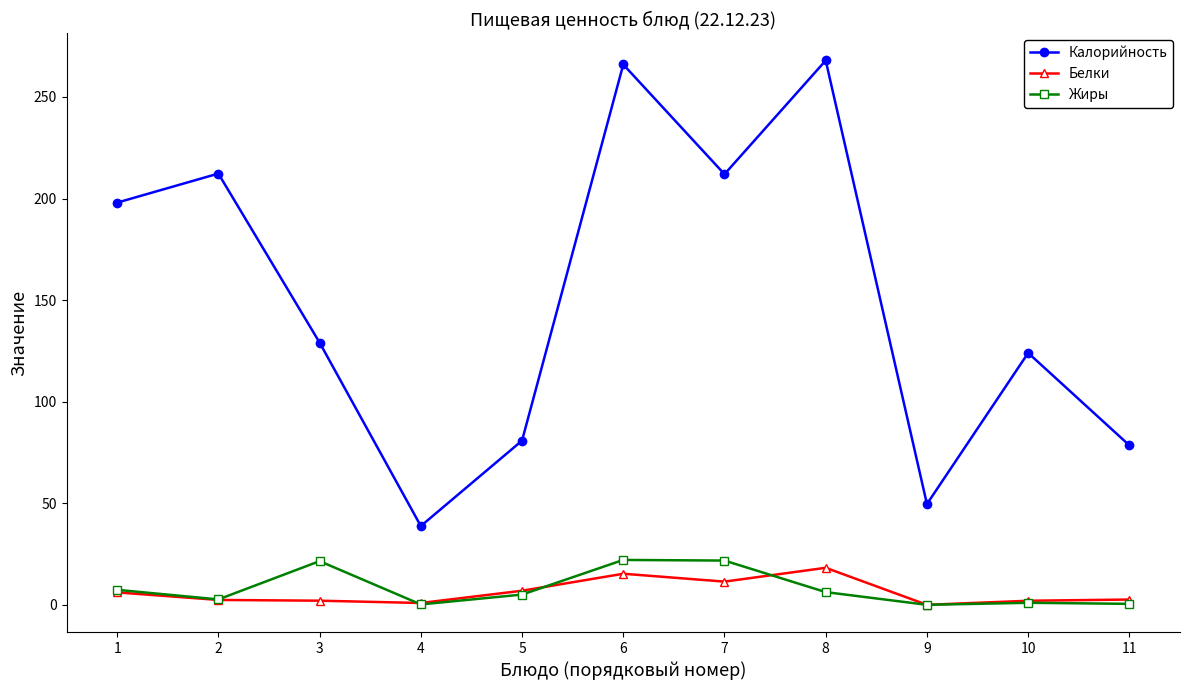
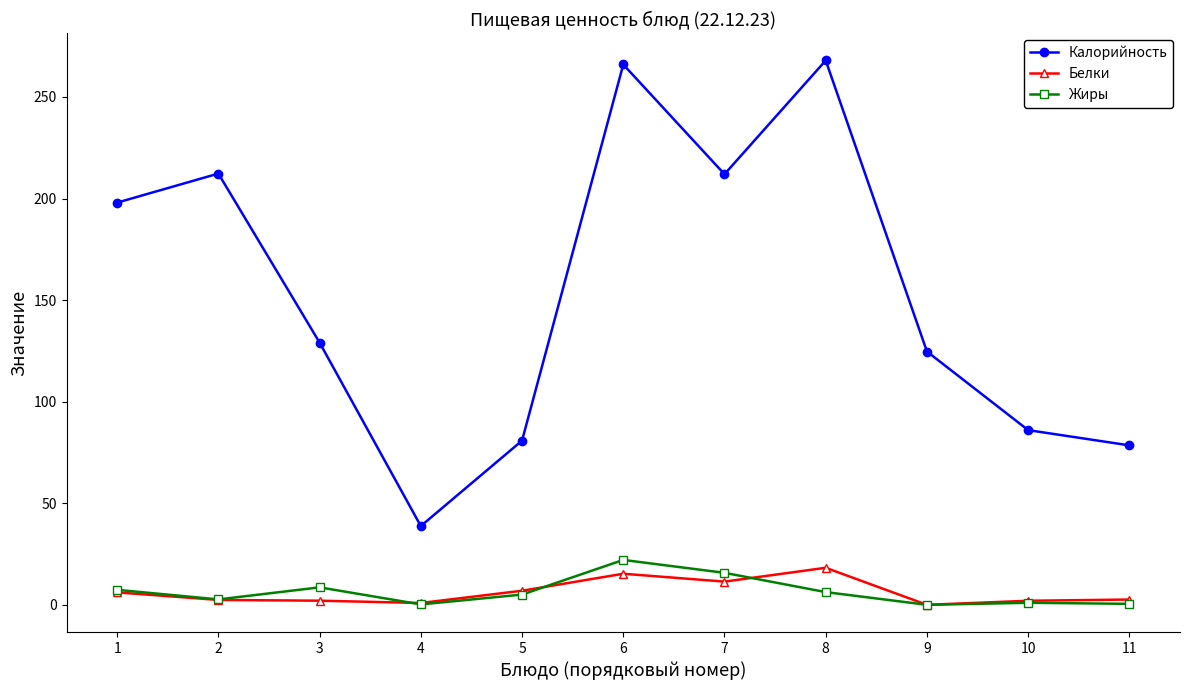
  {
    "Калорийность": {
      "1": 198,
      "2": 212,
      "3": 129,
      "4": 39,
      "5": 81,
      "6": 266,
      "7": 212,
      "8": 268,
-     "9": 50,
-     "10": 124,
+     "9": 125,
+     "10": 86,
      "11": 79
    },
    "Белки": {
      "1": 6,
      "3": 2,
      "5": 7,
      "6": 15,
      "7": 11,
      "8": 18,
      "11": 3
    },
    "Жиры": {
      "1": 7,
-     "3": 22,
+     "3": 9,
      "5": 5,
      "6": 22,
-     "7": 22,
+     "7": 16,
      "8": 6,
      "11": 0
    }
  }
